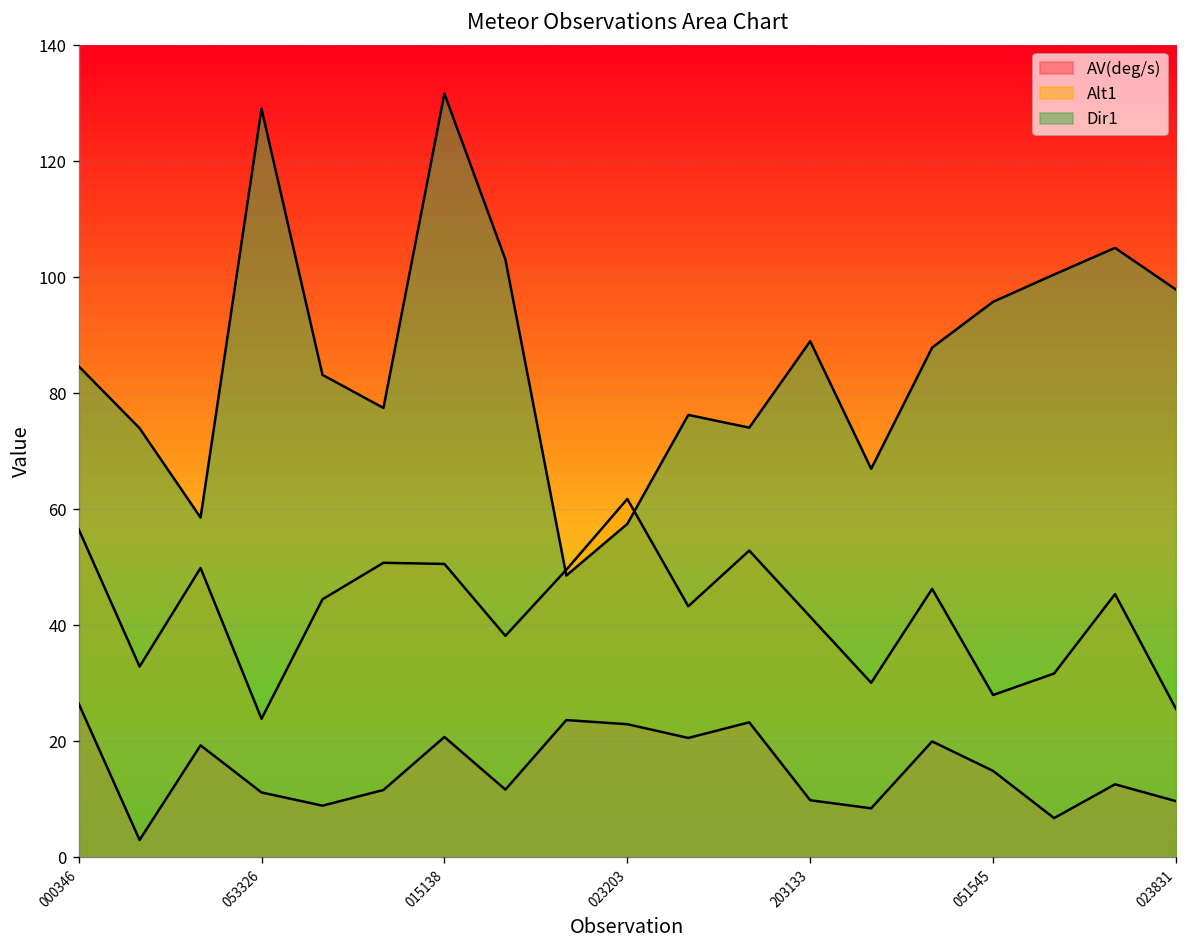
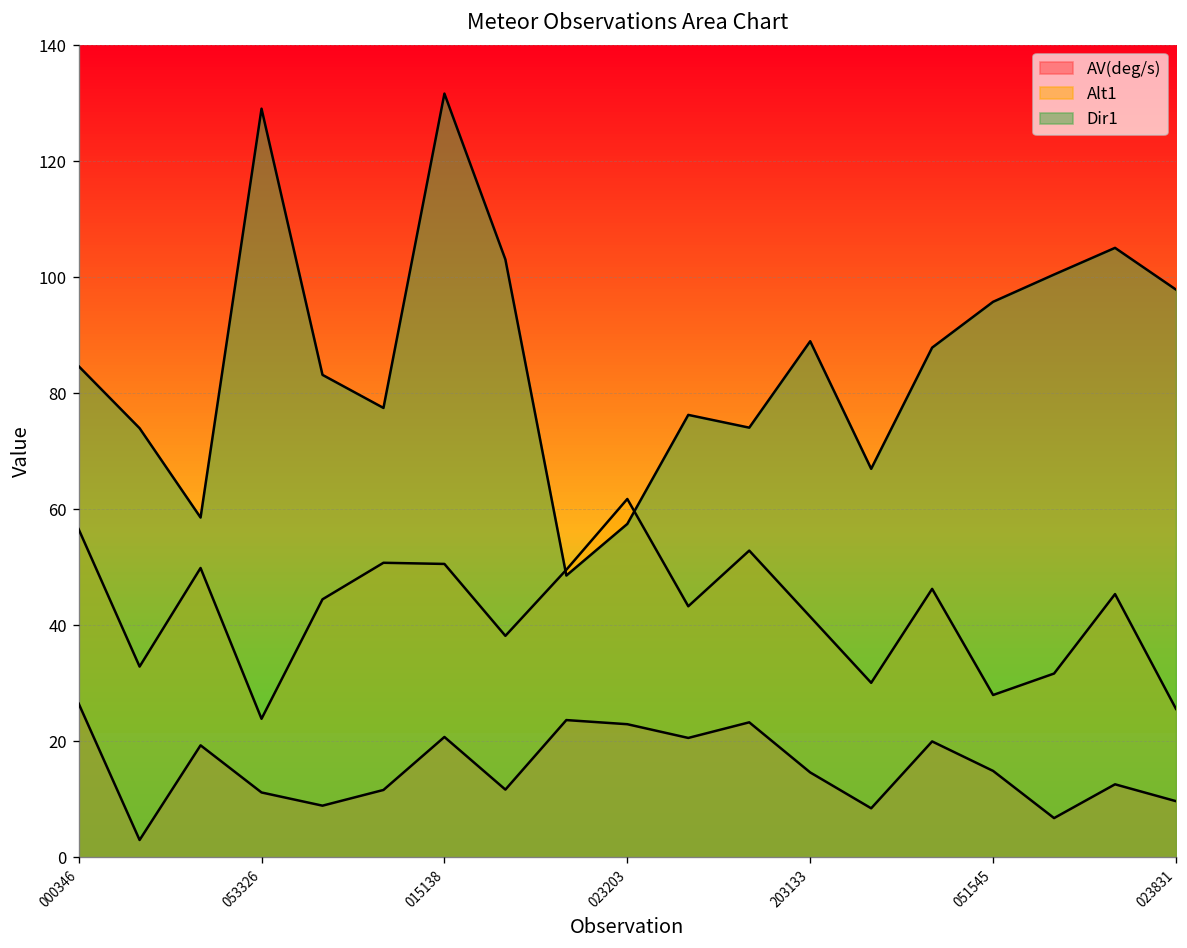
  {
    "AV(deg/s)": {
      "000346": 27,
      "053326": 11,
      "015138": 21,
      "023203": 23,
-     "203133": 10,
+     "203133": 15,
      "051545": 15,
      "023831": 10
    },
    "Alt1": {
      "000346": 57,
      "053326": 24,
      "015138": 51,
      "023203": 62,
      "203133": 42,
      "051545": 28,
      "023831": 26
    },
    "Dir1": {
      "000346": 85,
      "053326": 129,
      "015138": 132,
      "023203": 58,
      "203133": 89,
      "051545": 96,
      "023831": 98
    }
  }
